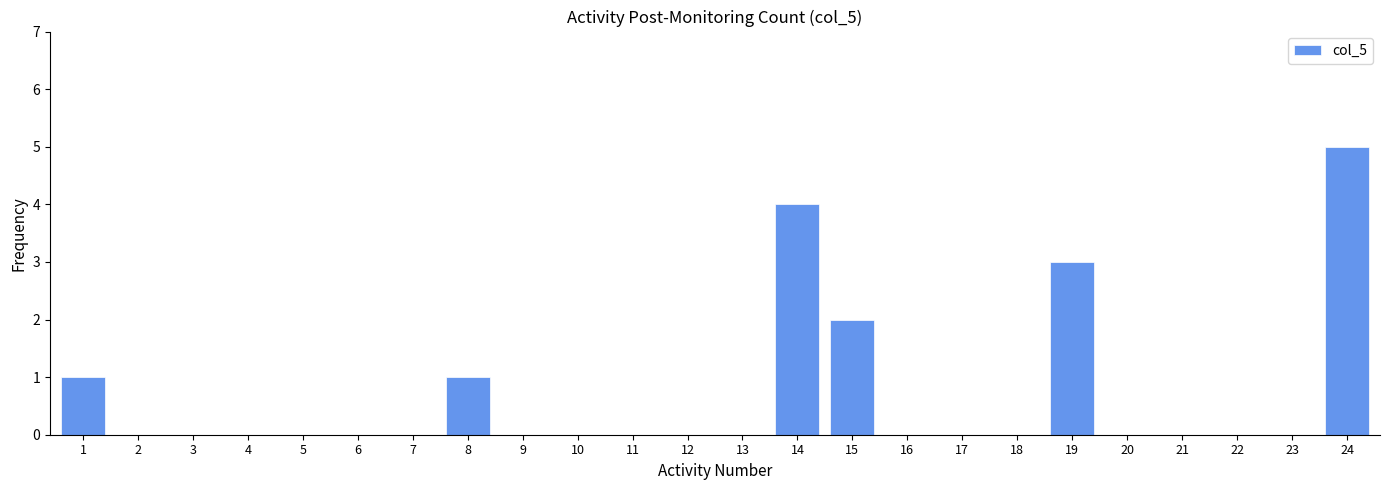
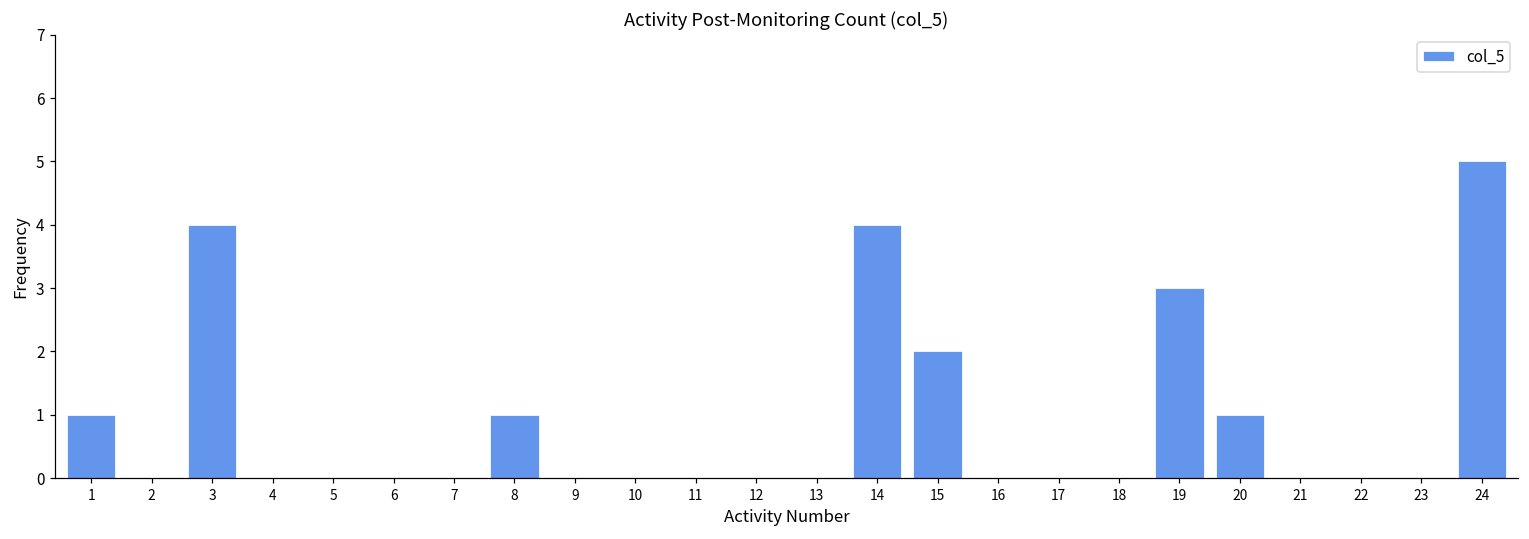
  {
    "1": 1,
    "2": 0,
-   "3": 0,
+   "3": 4,
    "4": 0,
    "5": 0,
    "6": 0,
    "7": 0,
    "8": 1,
    "9": 0,
    "10": 0,
    "11": 0,
    "12": 0,
    "13": 0,
    "14": 4,
    "15": 2,
    "16": 0,
    "17": 0,
    "18": 0,
    "19": 3,
-   "20": 0,
+   "20": 1,
    "21": 0,
    "22": 0,
    "23": 0,
    "24": 5
  }
